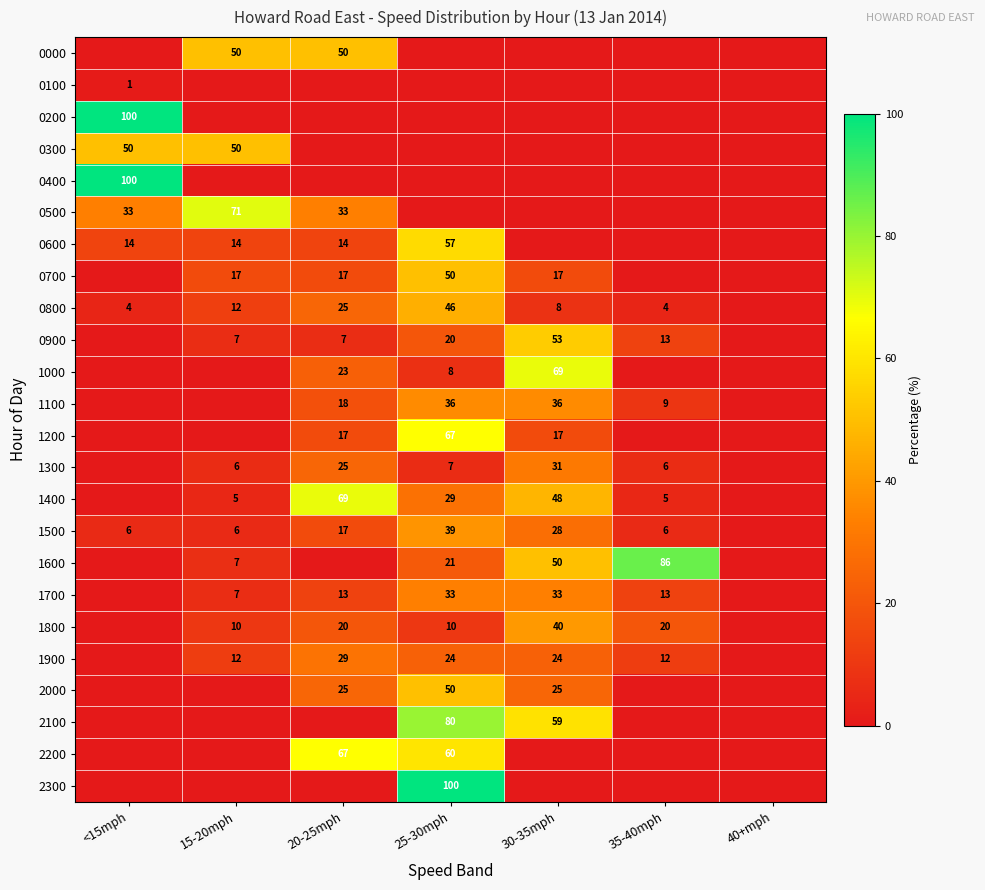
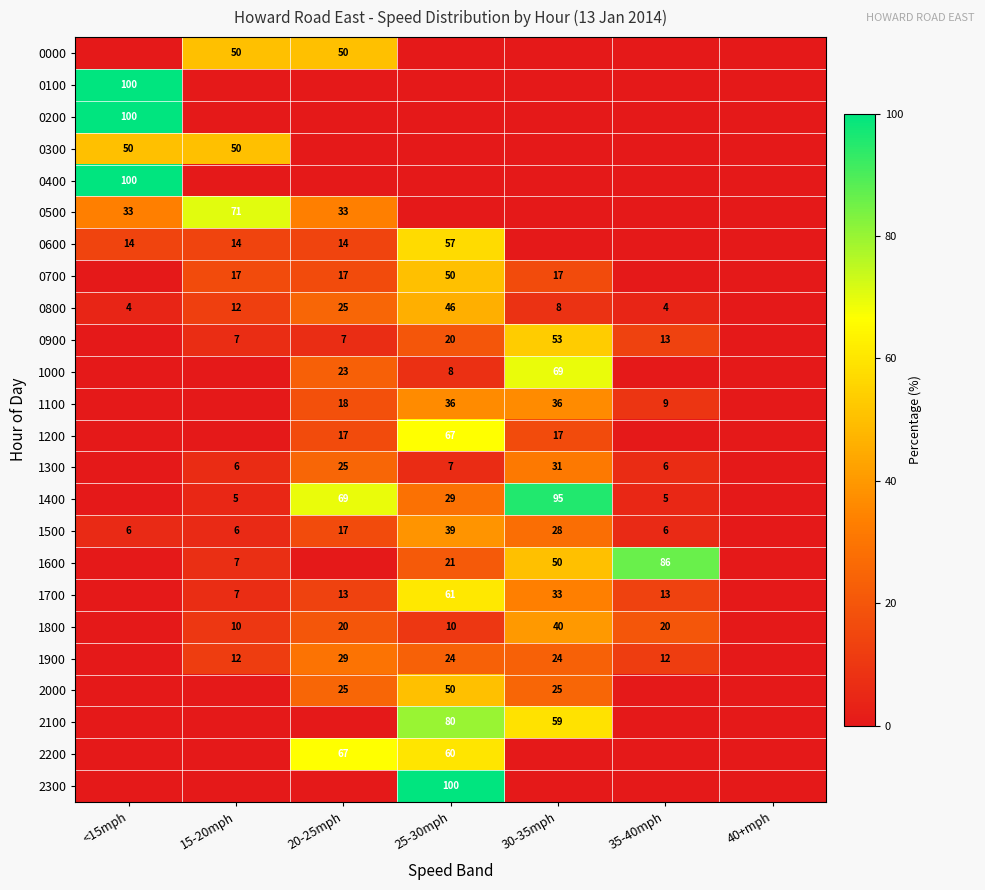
  {
    "0000": {
      "15-20mph": 50,
      "20-25mph": 50
    },
    "0100": {
-     "<15mph": 1
+     "<15mph": 100
    },
    "0200": {
      "<15mph": 100
    },
    "0300": {
      "<15mph": 50,
      "15-20mph": 50
    },
    "0400": {
      "<15mph": 100
    },
    "0500": {
      "<15mph": 33,
      "15-20mph": 71,
      "20-25mph": 33
    },
    "0600": {
      "<15mph": 14,
      "15-20mph": 14,
      "20-25mph": 14,
      "25-30mph": 57
    },
    "0700": {
      "15-20mph": 17,
      "20-25mph": 17,
      "25-30mph": 50,
      "30-35mph": 17
    },
    "0800": {
      "<15mph": 4,
      "15-20mph": 12,
      "20-25mph": 25,
      "25-30mph": 46,
      "30-35mph": 8,
      "35-40mph": 4
    },
    "0900": {
      "15-20mph": 7,
      "20-25mph": 7,
      "25-30mph": 20,
      "30-35mph": 53,
      "35-40mph": 13
    },
    "1000": {
      "20-25mph": 23,
      "25-30mph": 8,
      "30-35mph": 69
    },
    "1100": {
      "20-25mph": 18,
      "25-30mph": 36,
      "30-35mph": 36,
      "35-40mph": 9
    },
    "1200": {
      "20-25mph": 17,
      "25-30mph": 67,
      "30-35mph": 17
    },
    "1300": {
      "15-20mph": 6,
      "20-25mph": 25,
      "25-30mph": 7,
      "30-35mph": 31,
      "35-40mph": 6
    },
    "1400": {
      "15-20mph": 5,
      "20-25mph": 69,
      "25-30mph": 29,
-     "30-35mph": 48,
+     "30-35mph": 95,
      "35-40mph": 5
    },
    "1500": {
      "<15mph": 6,
      "15-20mph": 6,
      "20-25mph": 17,
      "25-30mph": 39,
      "30-35mph": 28,
      "35-40mph": 6
    },
    "1600": {
      "15-20mph": 7,
      "25-30mph": 21,
      "30-35mph": 50,
      "35-40mph": 86
    },
    "1700": {
      "15-20mph": 7,
      "20-25mph": 13,
-     "25-30mph": 33,
+     "25-30mph": 61,
      "30-35mph": 33,
      "35-40mph": 13
    },
    "1800": {
      "15-20mph": 10,
      "20-25mph": 20,
      "25-30mph": 10,
      "30-35mph": 40,
      "35-40mph": 20
    },
    "1900": {
      "15-20mph": 12,
      "20-25mph": 29,
      "25-30mph": 24,
      "30-35mph": 24,
      "35-40mph": 12
    },
    "2000": {
      "20-25mph": 25,
      "25-30mph": 50,
      "30-35mph": 25
    },
    "2100": {
      "25-30mph": 80,
      "30-35mph": 59
    },
    "2200": {
      "20-25mph": 67,
      "25-30mph": 60
    },
    "2300": {
      "25-30mph": 100
    }
  }
